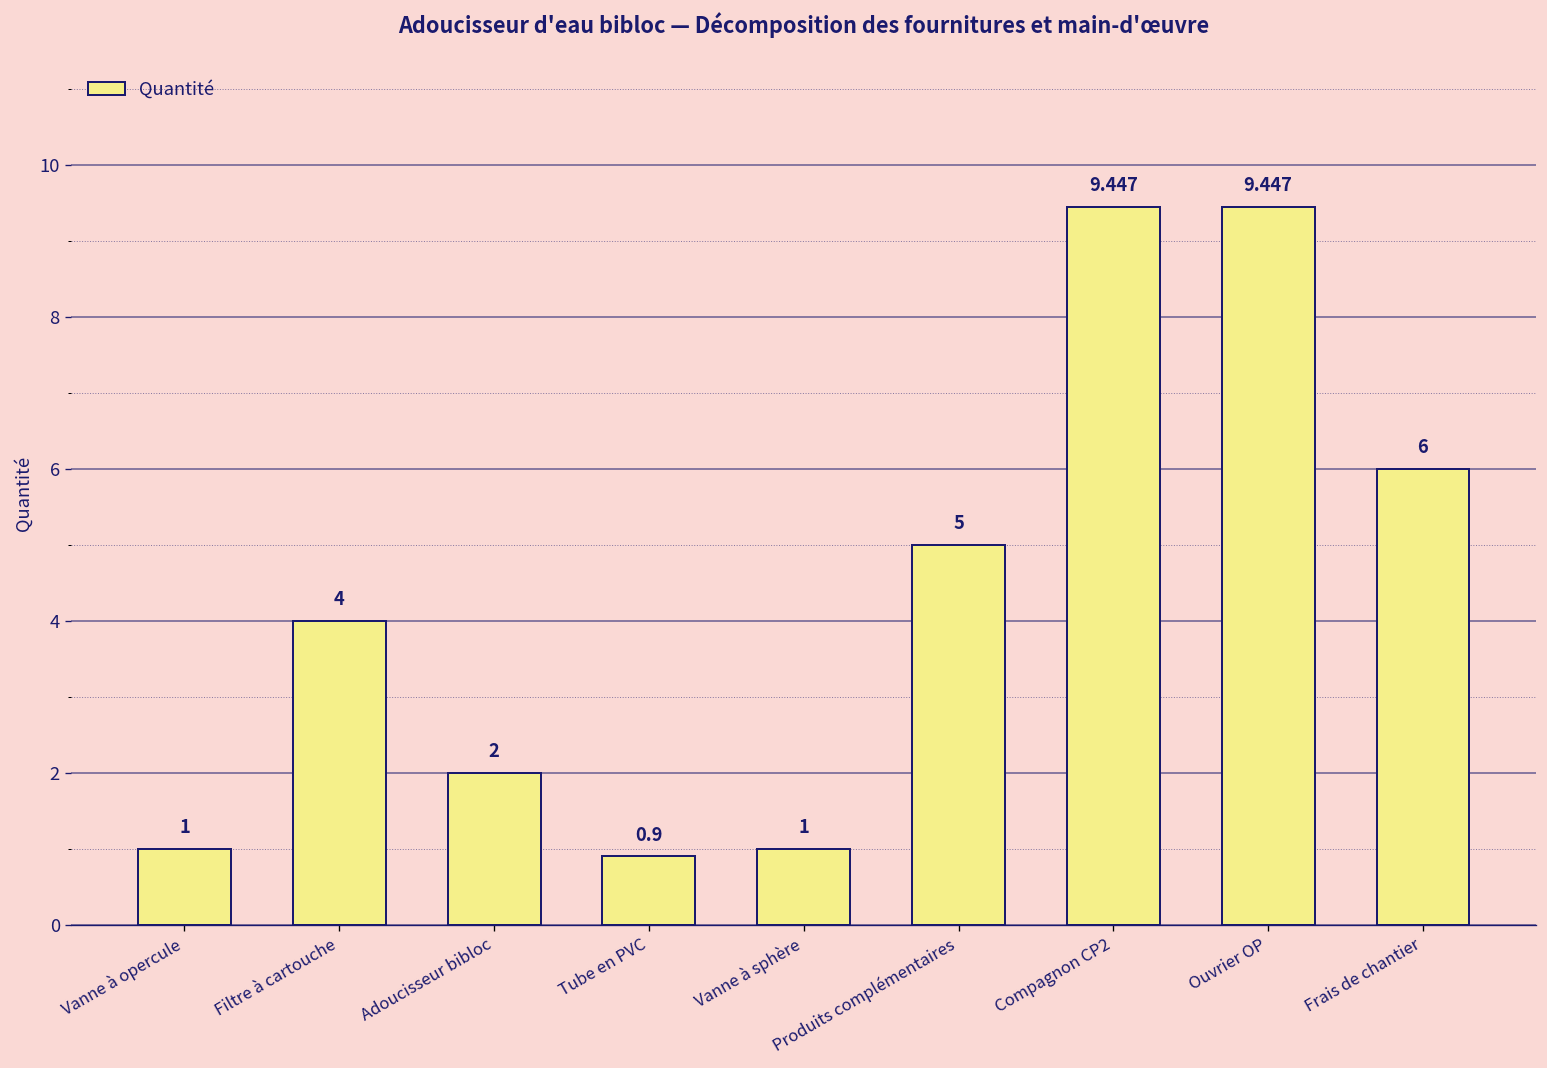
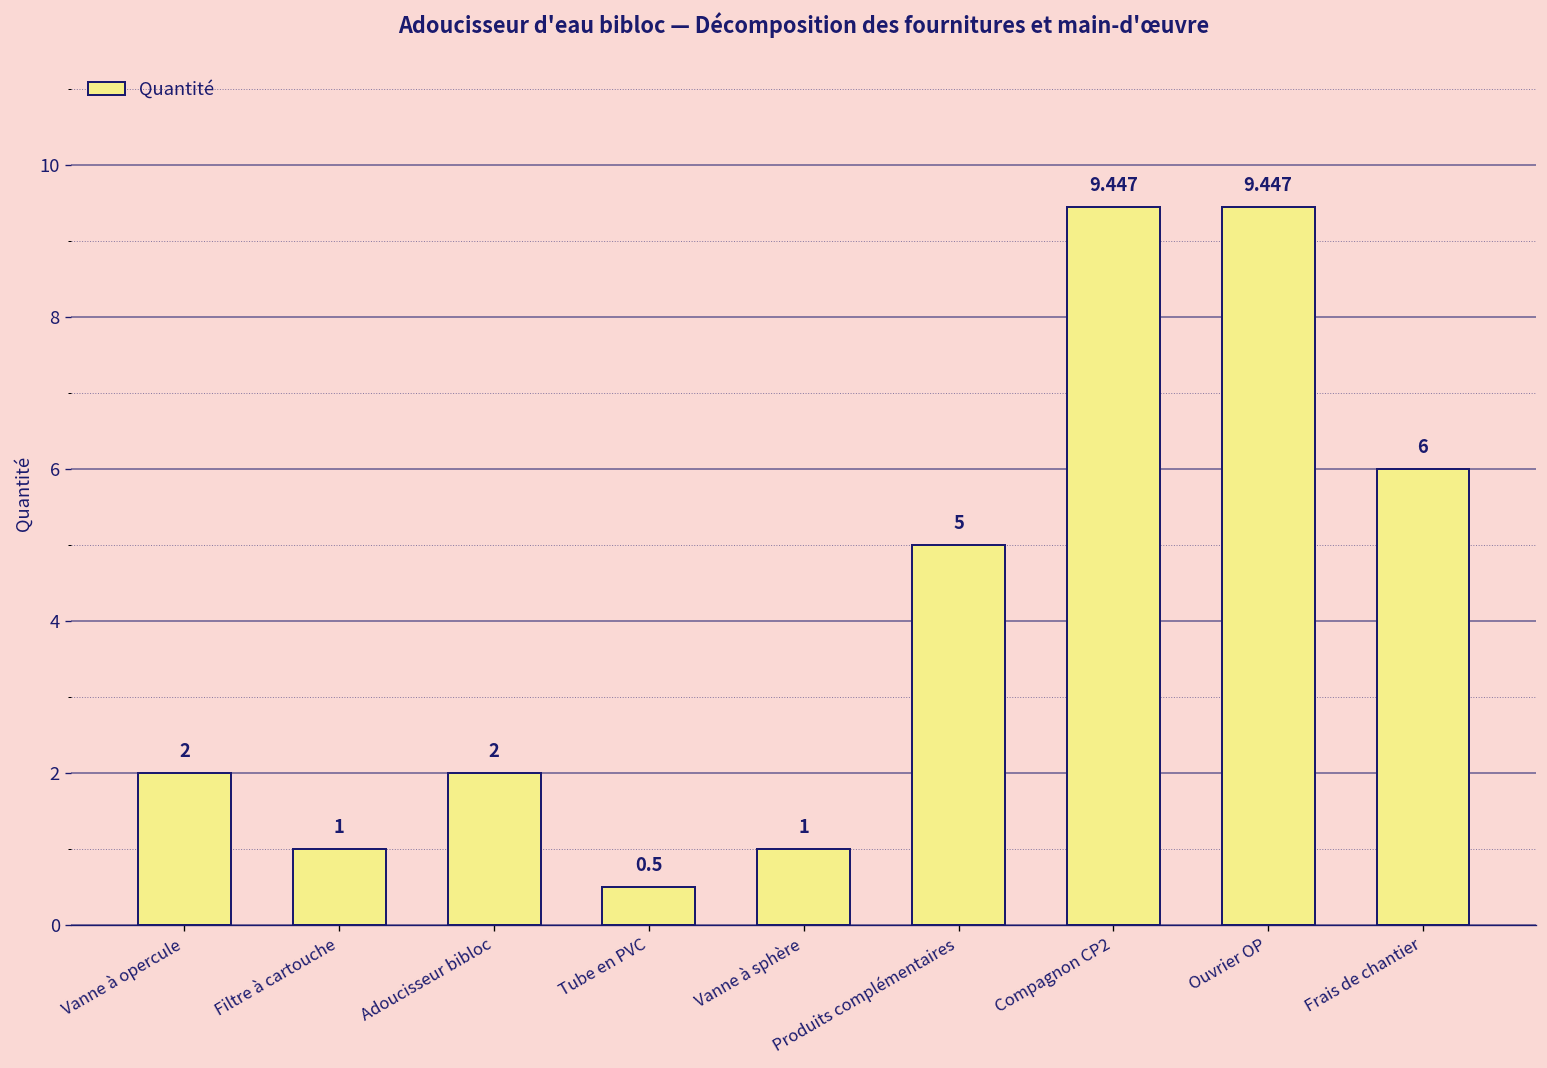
  {
-   "Vanne à opercule": 1,
-   "Filtre à cartouche": 4,
+   "Vanne à opercule": 2,
+   "Filtre à cartouche": 1,
    "Adoucisseur bibloc": 2,
-   "Tube en PVC": 0.9,
+   "Tube en PVC": 0.5,
    "Vanne à sphère": 1,
    "Produits complémentaires": 5,
    "Compagnon CP2": 9.447,
    "Ouvrier OP": 9.447,
    "Frais de chantier": 6
  }
